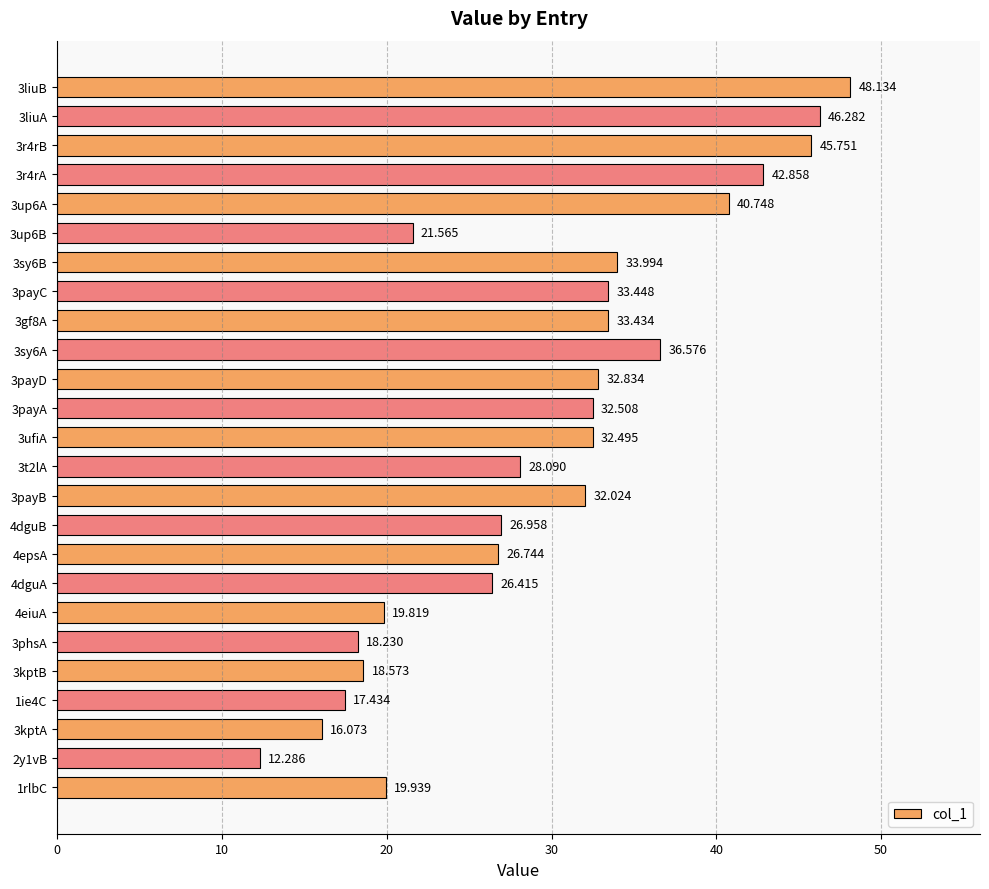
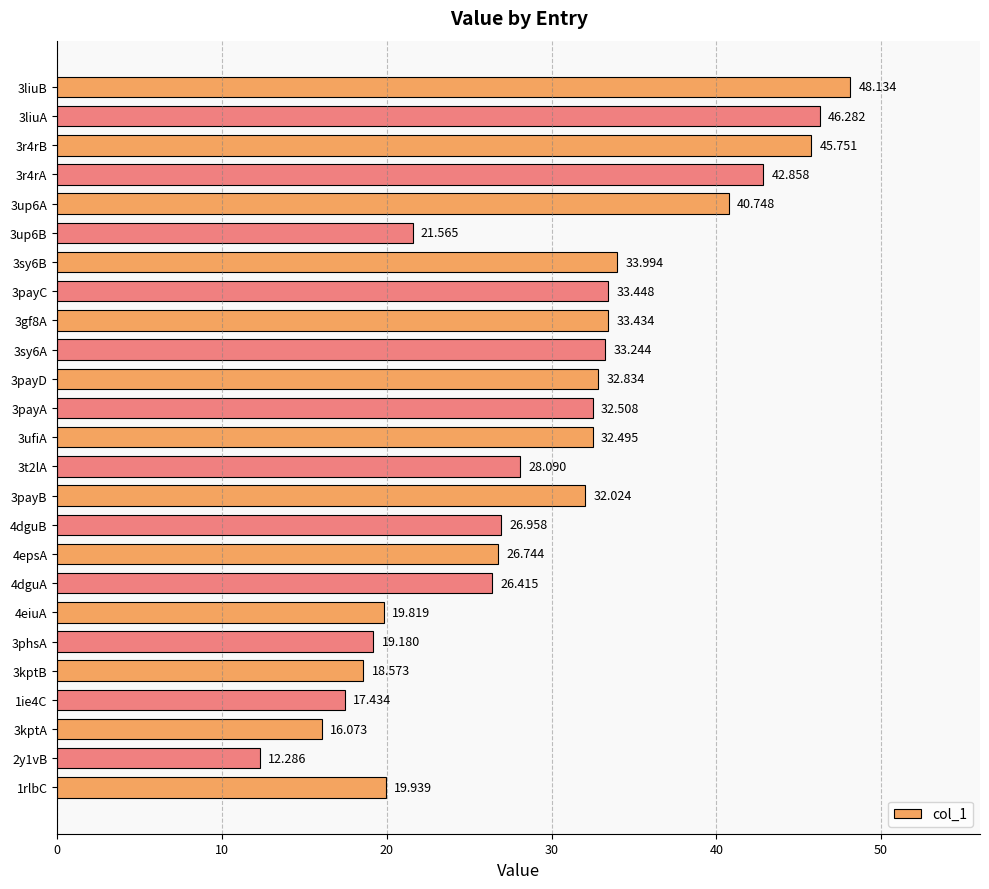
  {
    "3liuB": 48.134,
    "3liuA": 46.282,
    "3r4rB": 45.751,
    "3r4rA": 42.858,
    "3up6A": 40.748,
    "3up6B": 21.565,
    "3sy6B": 33.994,
    "3payC": 33.448,
    "3gf8A": 33.434,
-   "3sy6A": 36.576,
+   "3sy6A": 33.244,
    "3payD": 32.834,
    "3payA": 32.508,
    "3ufiA": 32.495,
    "3t2lA": 28.090,
    "3payB": 32.024,
    "4dguB": 26.958,
    "4epsA": 26.744,
    "4dguA": 26.415,
    "4eiuA": 19.819,
-   "3phsA": 18.230,
+   "3phsA": 19.180,
    "3kptB": 18.573,
    "1ie4C": 17.434,
    "3kptA": 16.073,
    "2y1vB": 12.286,
    "1rlbC": 19.939
  }
